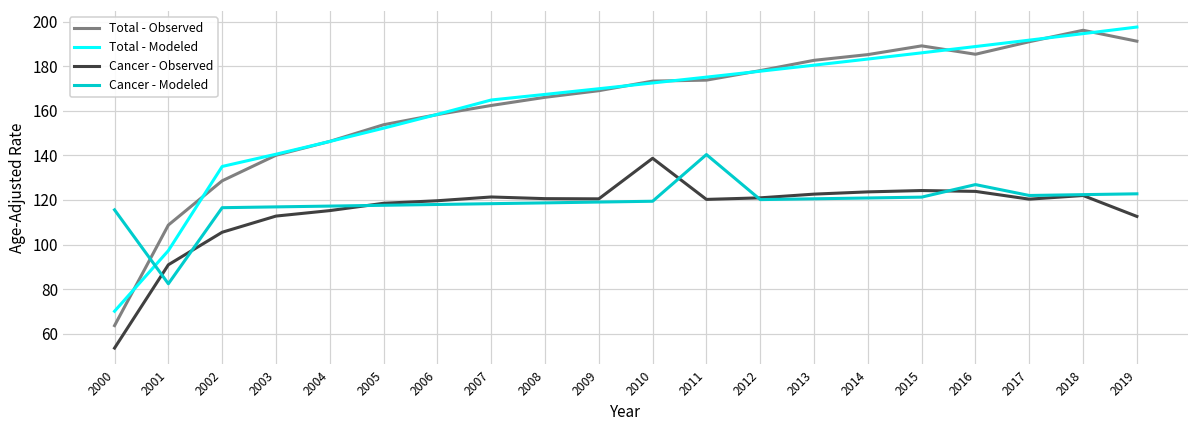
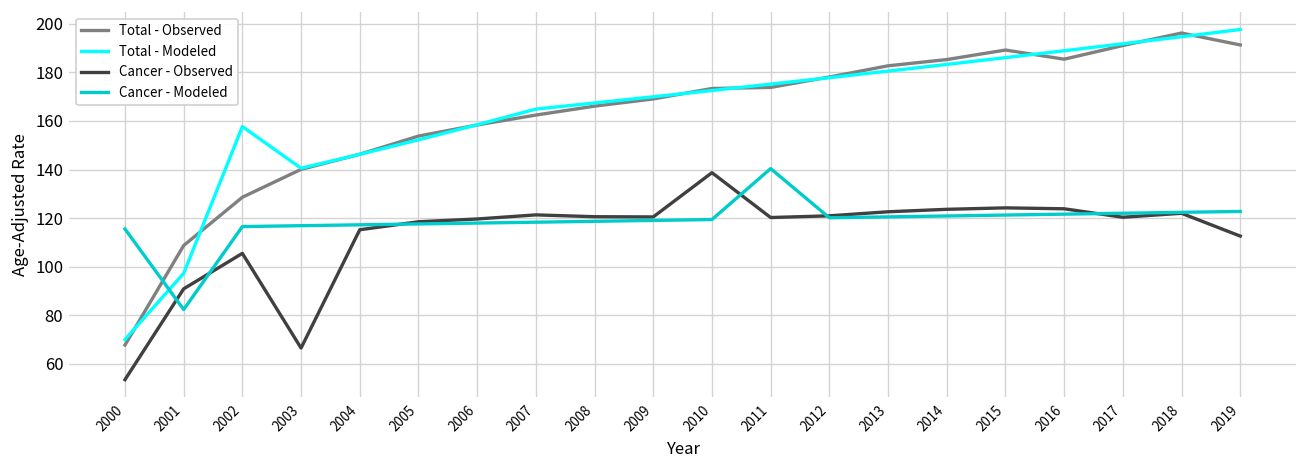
  {
    "Total - Observed": {
-     "2000": 64,
+     "2000": 68,
      "2001": 109,
      "2002": 129,
      "2005": 154,
      "2007": 162,
      "2008": 166,
      "2011": 174,
      "2013": 183,
      "2014": 185,
      "2015": 189,
      "2016": 185,
      "2018": 196,
      "2019": 191
    },
    "Total - Modeled": {
      "2000": 70,
      "2001": 97,
-     "2002": 135,
+     "2002": 158,
      "2005": 152,
      "2007": 165,
      "2008": 167,
      "2011": 175,
      "2013": 181,
      "2014": 183,
      "2015": 186,
      "2016": 189,
      "2018": 195,
      "2019": 198
    },
    "Cancer - Observed": {
      "2000": 54,
      "2001": 91,
      "2002": 106,
-     "2003": 113,
+     "2003": 67,
      "2004": 115,
      "2006": 120,
      "2007": 121,
      "2008": 121,
      "2009": 121,
      "2010": 139,
      "2011": 120,
      "2013": 123,
      "2014": 124,
      "2015": 124,
      "2016": 124,
      "2017": 120,
      "2019": 113
    },
    "Cancer - Modeled": {
      "2000": 116,
      "2001": 82,
      "2002": 117,
      "2003": 117,
      "2004": 117,
      "2006": 118,
      "2007": 118,
      "2008": 119,
      "2009": 119,
      "2010": 119,
      "2011": 140,
      "2013": 121,
      "2014": 121,
      "2015": 121,
-     "2016": 127,
+     "2016": 122,
      "2017": 122,
      "2019": 123
    }
  }
